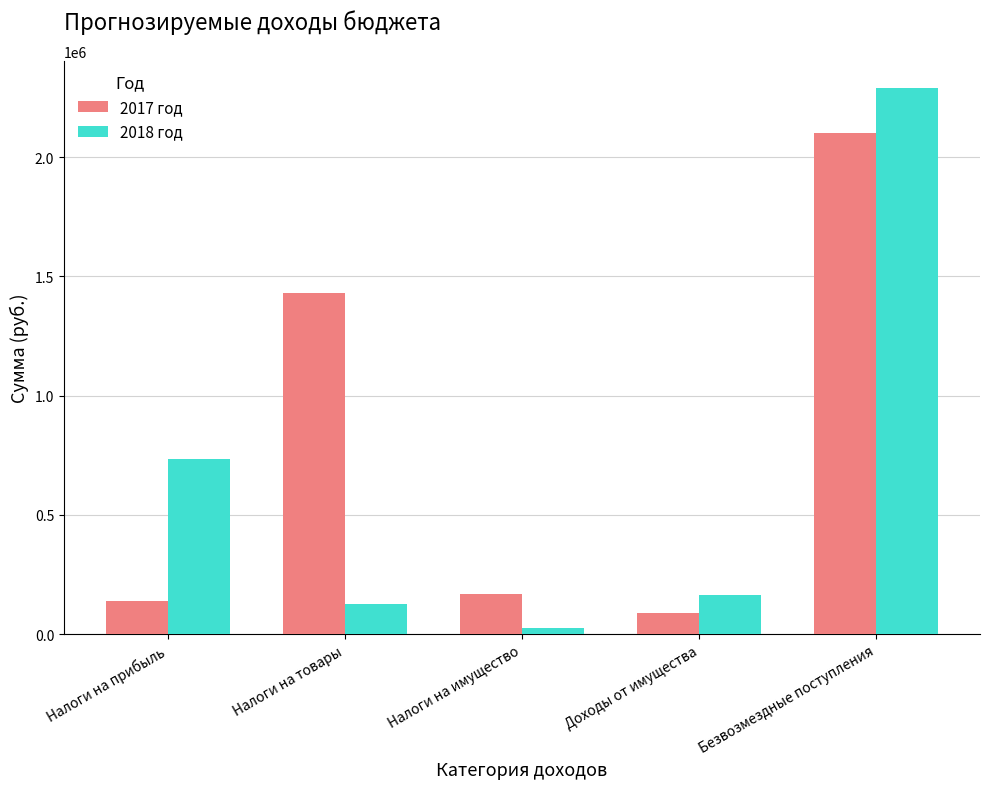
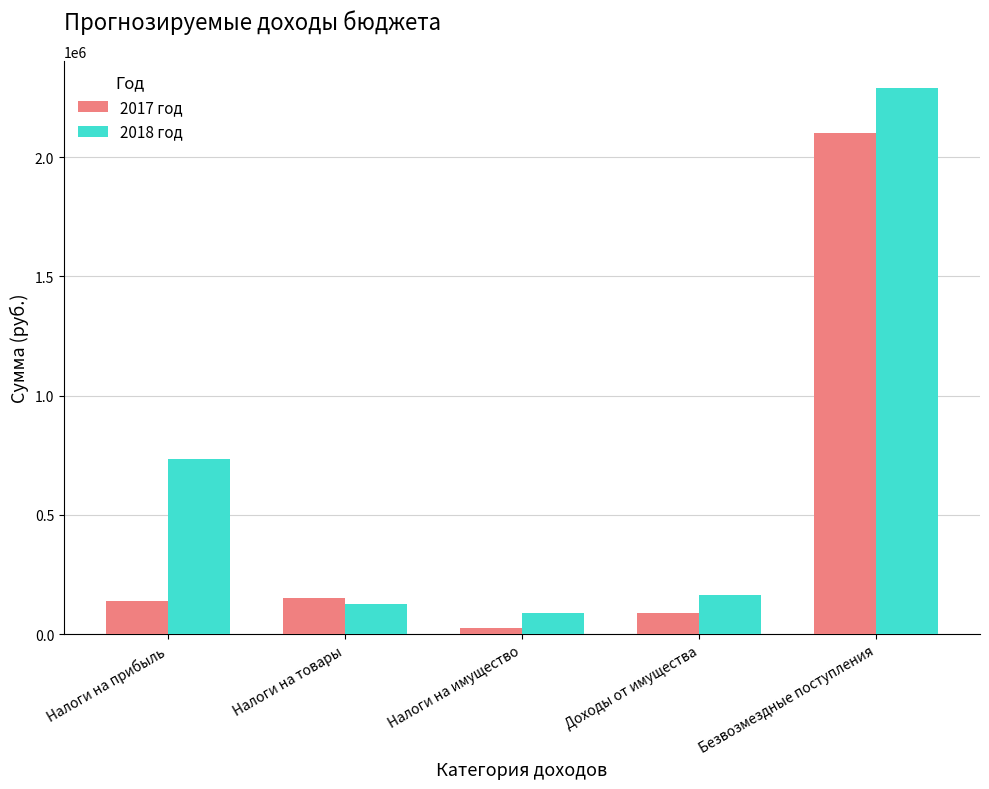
  {
    "2017 год": {
      "Налоги на прибыль": 140000,
-     "Налоги на товары": 1430000,
-     "Налоги на имущество": 170000,
+     "Налоги на товары": 150000,
+     "Налоги на имущество": 20000,
      "Доходы от имущества": 90000,
      "Безвозмездные поступления": 2100000
    },
    "2018 год": {
      "Налоги на прибыль": 730000,
      "Налоги на товары": 130000,
-     "Налоги на имущество": 20000,
+     "Налоги на имущество": 90000,
      "Доходы от имущества": 170000,
      "Безвозмездные поступления": 2290000
    }
  }
